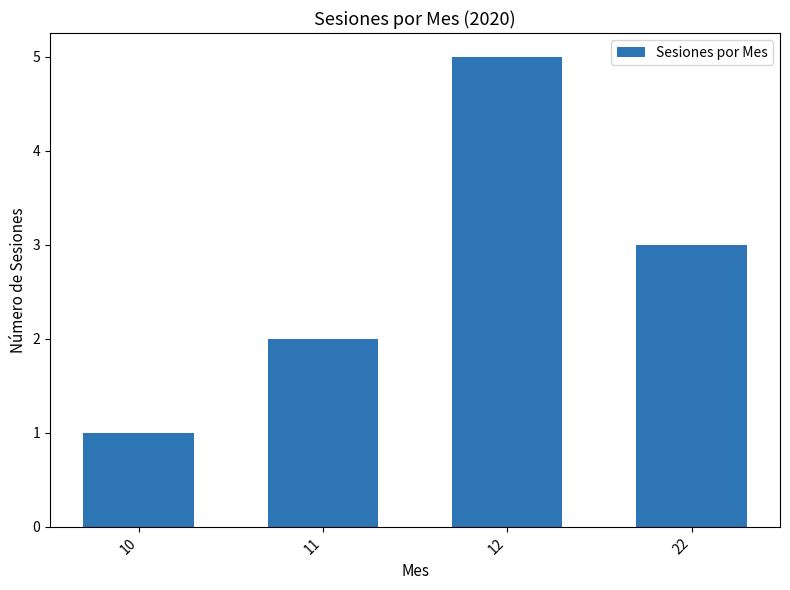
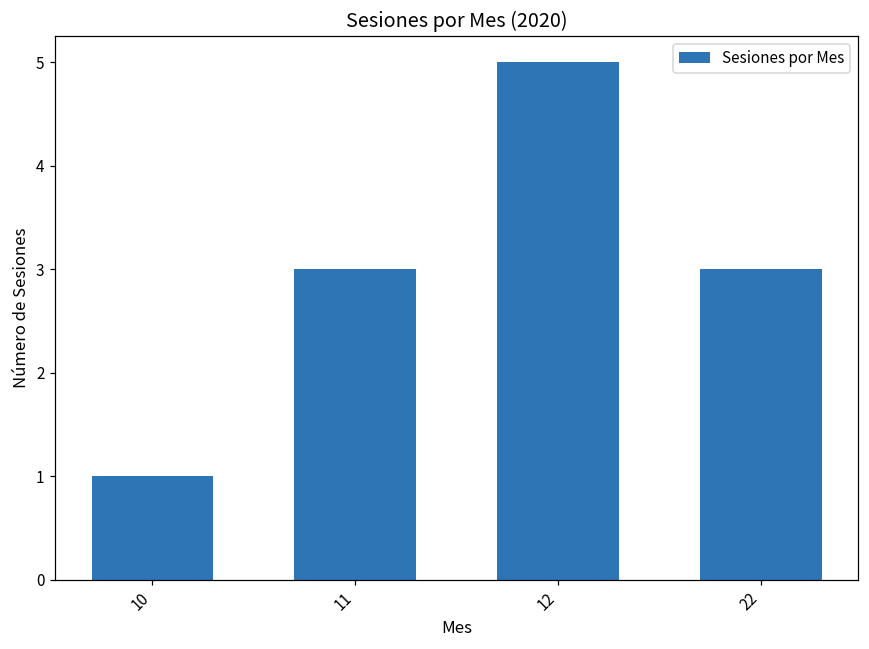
  {
    "10": 1,
-   "11": 2,
+   "11": 3,
    "12": 5,
    "22": 3
  }
